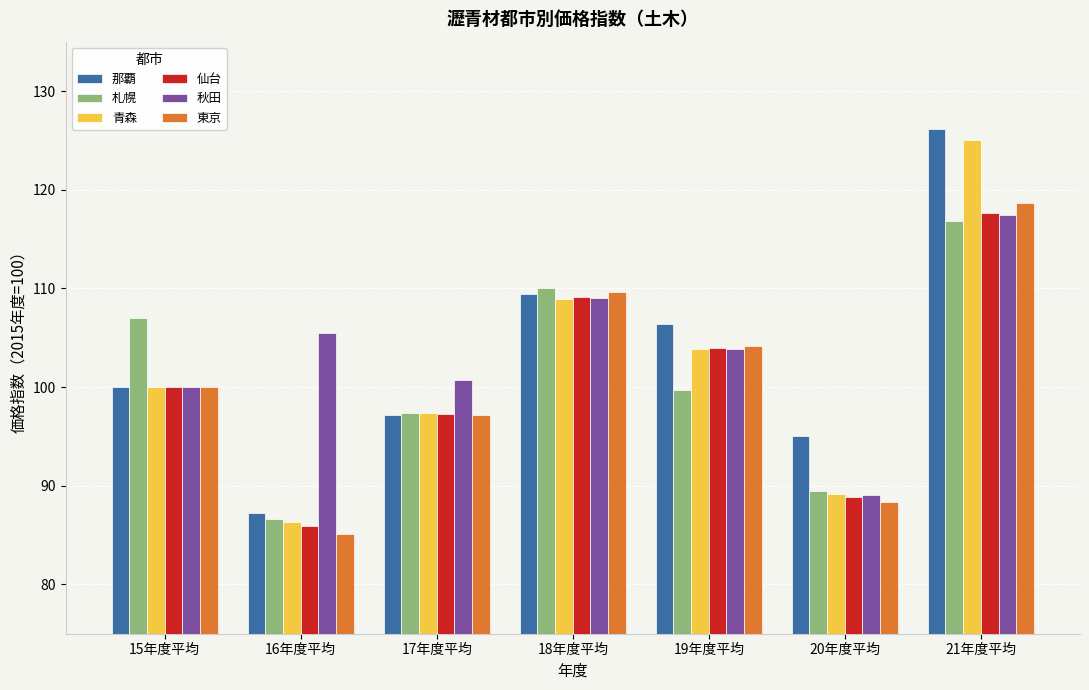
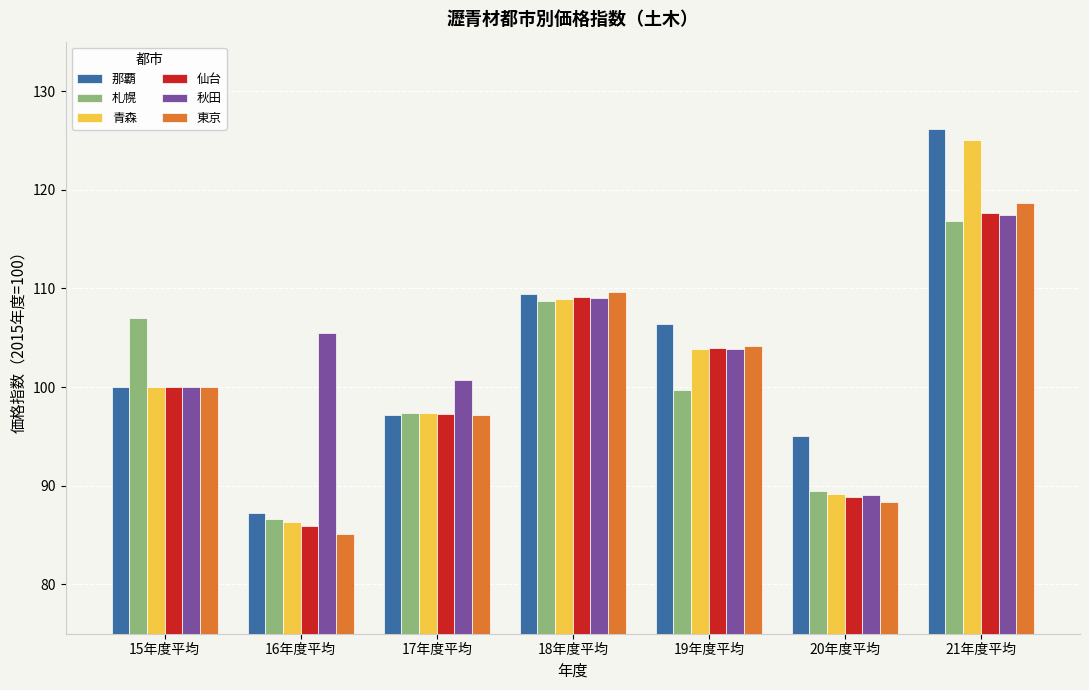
  {
    "那覇": {
      "15年度平均": 100,
      "16年度平均": 87,
      "17年度平均": 97,
      "18年度平均": 109,
      "19年度平均": 106,
      "20年度平均": 95,
      "21年度平均": 126
    },
    "札幌": {
      "15年度平均": 107,
      "16年度平均": 87,
      "17年度平均": 97,
-     "18年度平均": 110,
+     "18年度平均": 109,
      "19年度平均": 100,
      "20年度平均": 90,
      "21年度平均": 117
    },
    "青森": {
      "15年度平均": 100,
      "16年度平均": 86,
      "17年度平均": 97,
      "18年度平均": 109,
      "19年度平均": 104,
      "20年度平均": 89,
      "21年度平均": 125
    },
    "仙台": {
      "15年度平均": 100,
      "16年度平均": 86,
      "17年度平均": 97,
      "18年度平均": 109,
      "19年度平均": 104,
      "20年度平均": 89,
      "21年度平均": 118
    },
    "秋田": {
      "15年度平均": 100,
      "16年度平均": 106,
      "17年度平均": 101,
      "18年度平均": 109,
      "19年度平均": 104,
      "20年度平均": 89,
      "21年度平均": 117
    },
    "東京": {
      "15年度平均": 100,
      "16年度平均": 85,
      "17年度平均": 97,
      "18年度平均": 110,
      "19年度平均": 104,
      "20年度平均": 88,
      "21年度平均": 119
    }
  }
